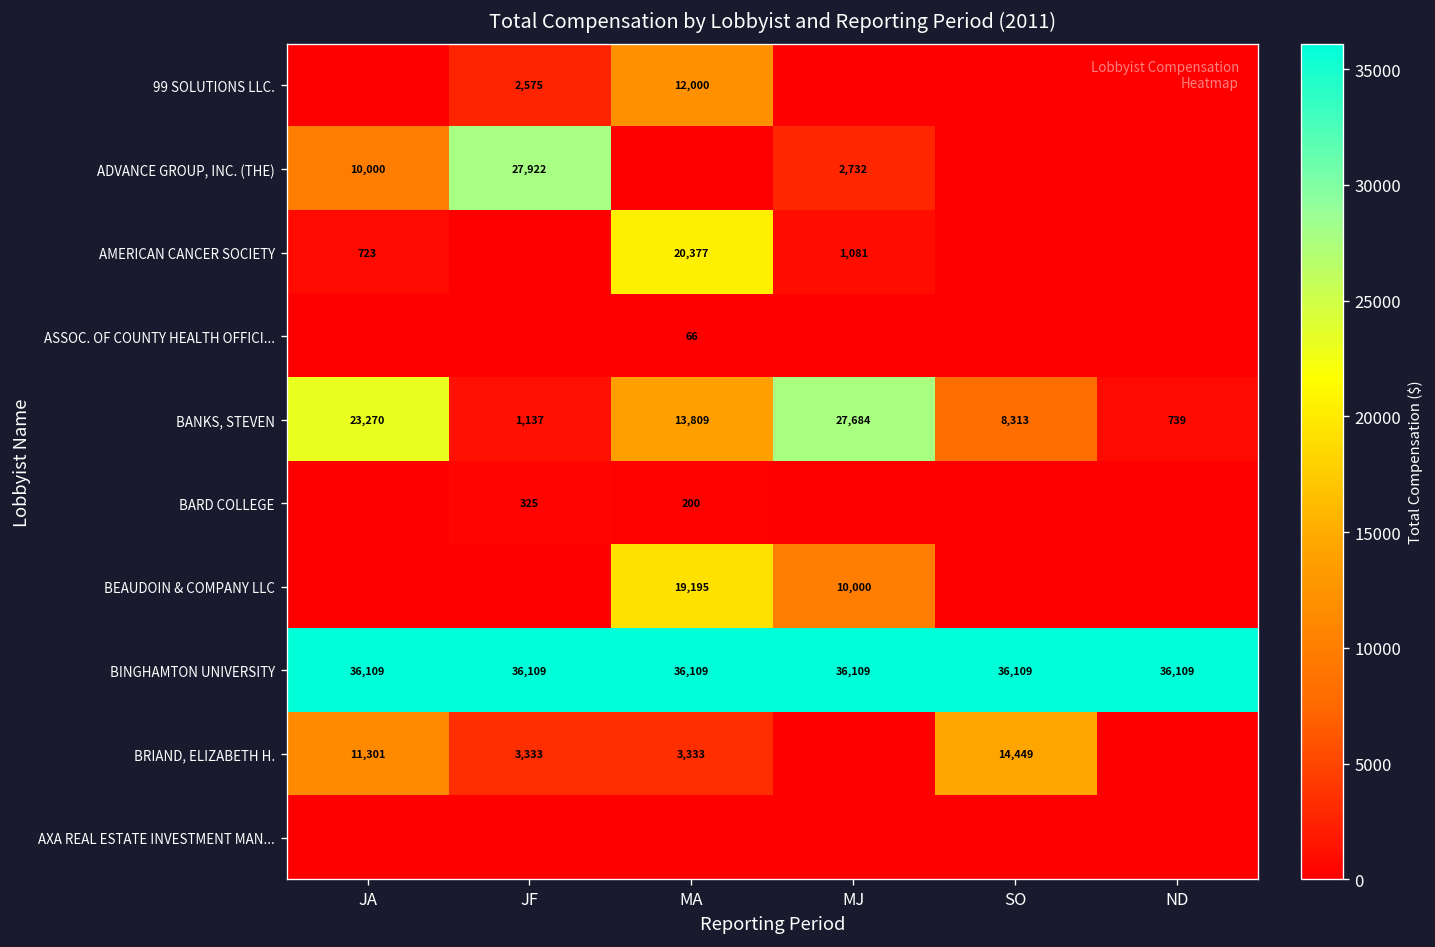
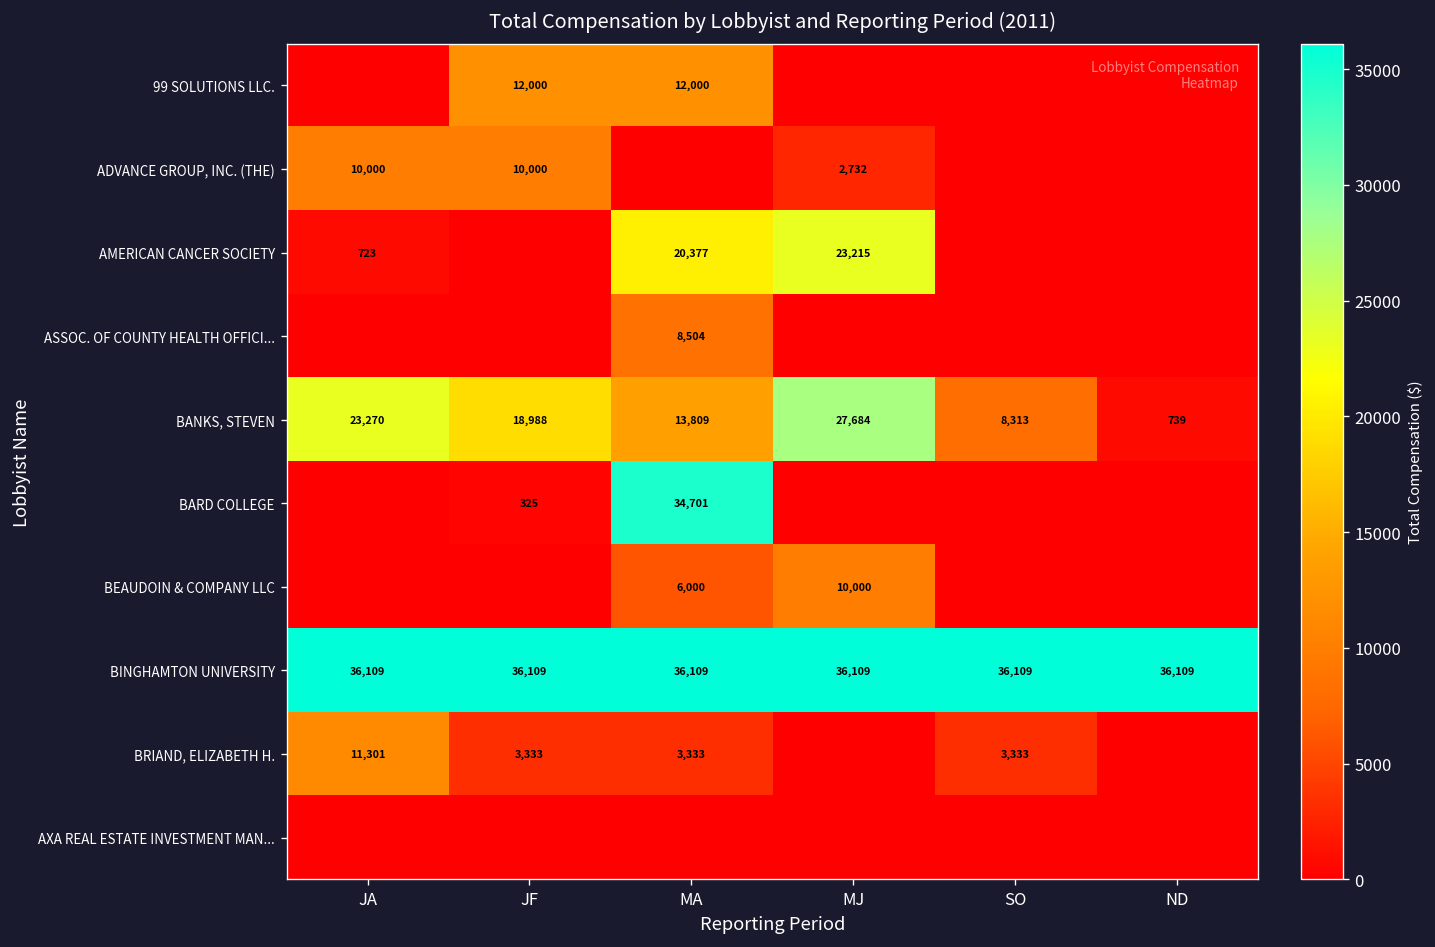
  {
    "99 SOLUTIONS LLC.": {
-     "JF": "2,575",
+     "JF": "12,000",
      "MA": "12,000"
    },
    "ADVANCE GROUP, INC. (THE)": {
      "JA": "10,000",
-     "JF": "27,922",
+     "JF": "10,000",
      "MJ": "2,732"
    },
    "AMERICAN CANCER SOCIETY": {
      "JA": "723",
      "MA": "20,377",
-     "MJ": "1,081"
+     "MJ": "23,215"
    },
    "ASSOC. OF COUNTY HEALTH OFFICI...": {
-     "MA": "66"
+     "MA": "8,504"
    },
    "BANKS, STEVEN": {
      "JA": "23,270",
-     "JF": "1,137",
+     "JF": "18,988",
      "MA": "13,809",
      "MJ": "27,684",
      "SO": "8,313",
      "ND": "739"
    },
    "BARD COLLEGE": {
      "JF": "325",
-     "MA": "200"
+     "MA": "34,701"
    },
    "BEAUDOIN & COMPANY LLC": {
-     "MA": "19,195",
+     "MA": "6,000",
      "MJ": "10,000"
    },
    "BINGHAMTON UNIVERSITY": {
      "JA": "36,109",
      "JF": "36,109",
      "MA": "36,109",
      "MJ": "36,109",
      "SO": "36,109",
      "ND": "36,109"
    },
    "BRIAND, ELIZABETH H.": {
      "JA": "11,301",
      "JF": "3,333",
      "MA": "3,333",
-     "SO": "14,449"
+     "SO": "3,333"
    }
  }
